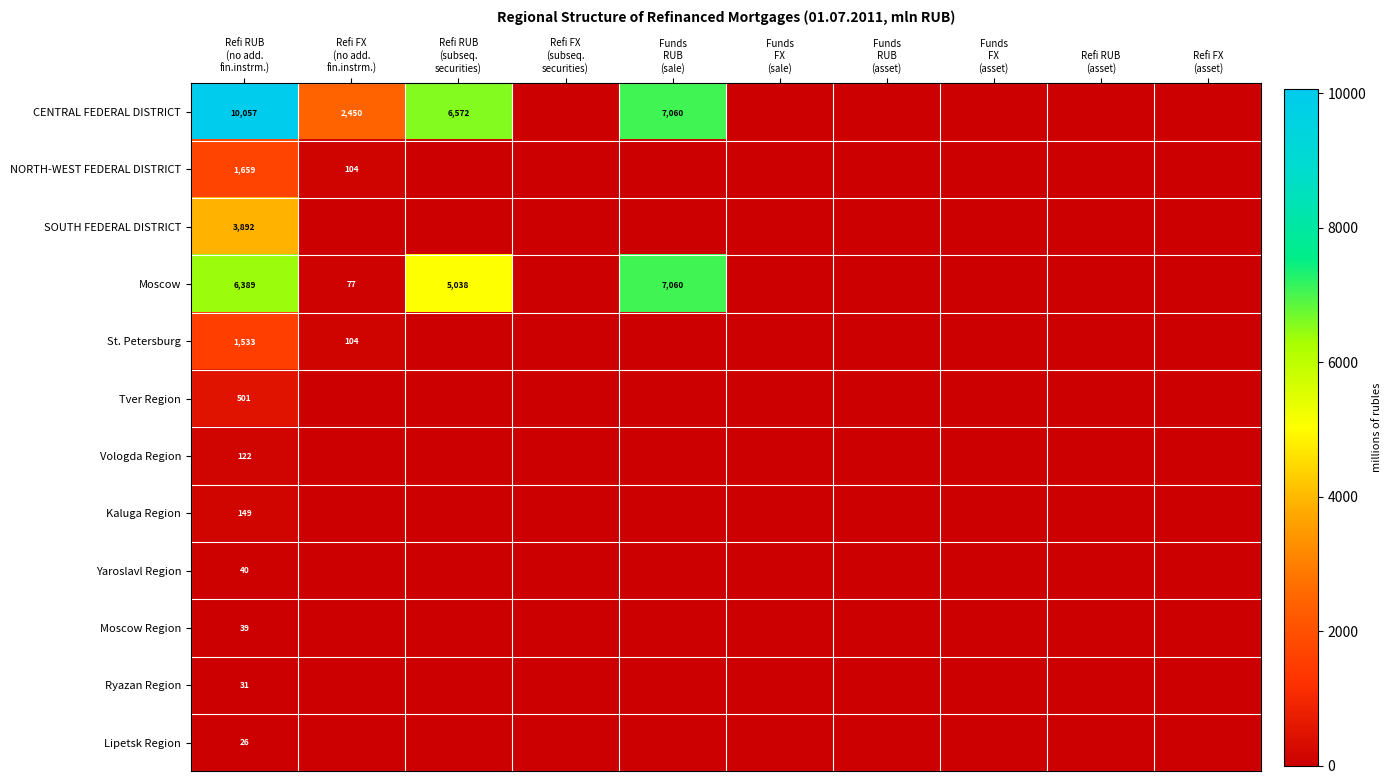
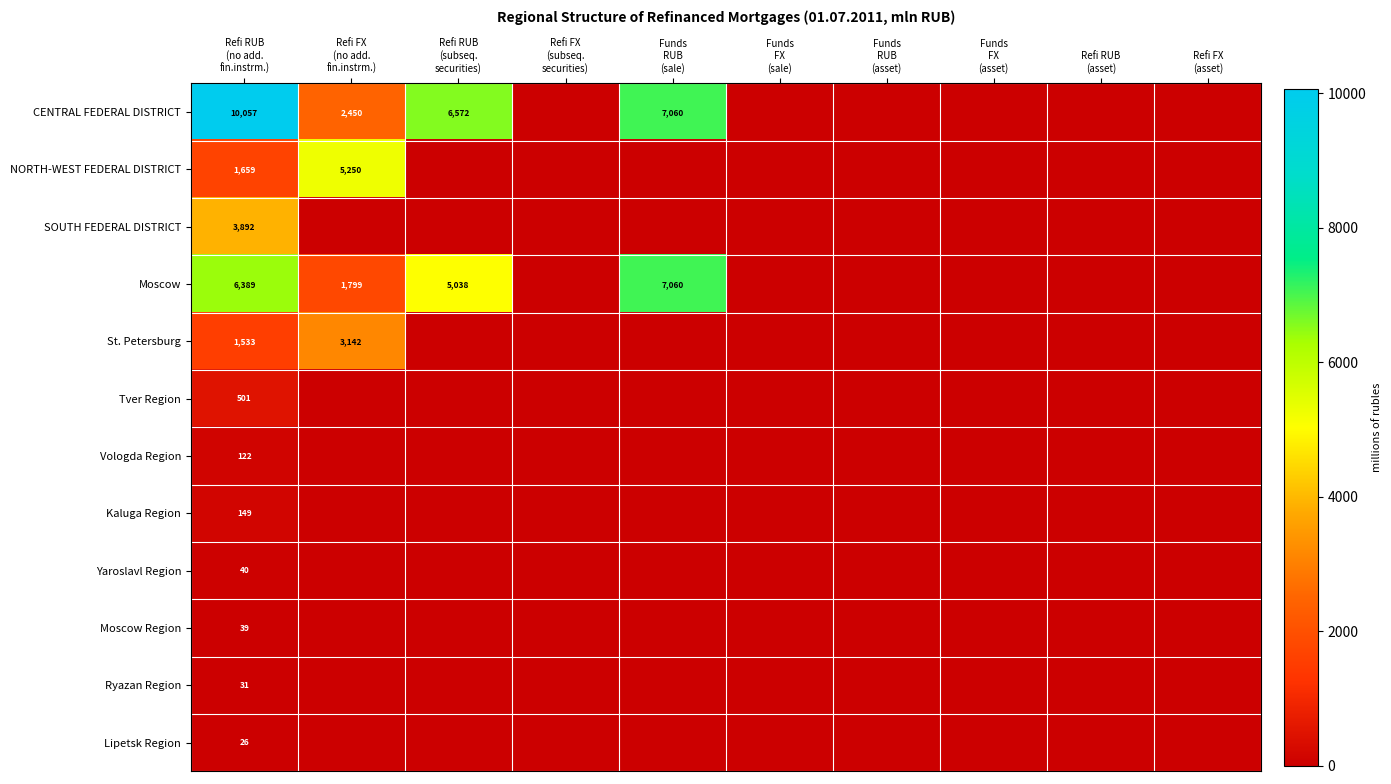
  {
    "CENTRAL FEDERAL DISTRICT": {
      "Refi RUB (no add. fin.instrm.)": "10,057",
      "Refi FX (no add. fin.instrm.)": "2,450",
      "Refi RUB (subseq. securities)": "6,572",
      "Funds RUB (sale)": "7,060"
    },
    "NORTH-WEST FEDERAL DISTRICT": {
      "Refi RUB (no add. fin.instrm.)": "1,659",
-     "Refi FX (no add. fin.instrm.)": "104"
+     "Refi FX (no add. fin.instrm.)": "5,250"
    },
    "SOUTH FEDERAL DISTRICT": {
      "Refi RUB (no add. fin.instrm.)": "3,892"
    },
    "Moscow": {
      "Refi RUB (no add. fin.instrm.)": "6,389",
-     "Refi FX (no add. fin.instrm.)": "77",
+     "Refi FX (no add. fin.instrm.)": "1,799",
      "Refi RUB (subseq. securities)": "5,038",
      "Funds RUB (sale)": "7,060"
    },
    "St. Petersburg": {
      "Refi RUB (no add. fin.instrm.)": "1,533",
-     "Refi FX (no add. fin.instrm.)": "104"
+     "Refi FX (no add. fin.instrm.)": "3,142"
    },
    "Tver Region": {
      "Refi RUB (no add. fin.instrm.)": "501"
    },
    "Vologda Region": {
      "Refi RUB (no add. fin.instrm.)": "122"
    },
    "Kaluga Region": {
      "Refi RUB (no add. fin.instrm.)": "149"
    },
    "Yaroslavl Region": {
      "Refi RUB (no add. fin.instrm.)": "40"
    },
    "Moscow Region": {
      "Refi RUB (no add. fin.instrm.)": "39"
    },
    "Ryazan Region": {
      "Refi RUB (no add. fin.instrm.)": "31"
    },
    "Lipetsk Region": {
      "Refi RUB (no add. fin.instrm.)": "26"
    }
  }
